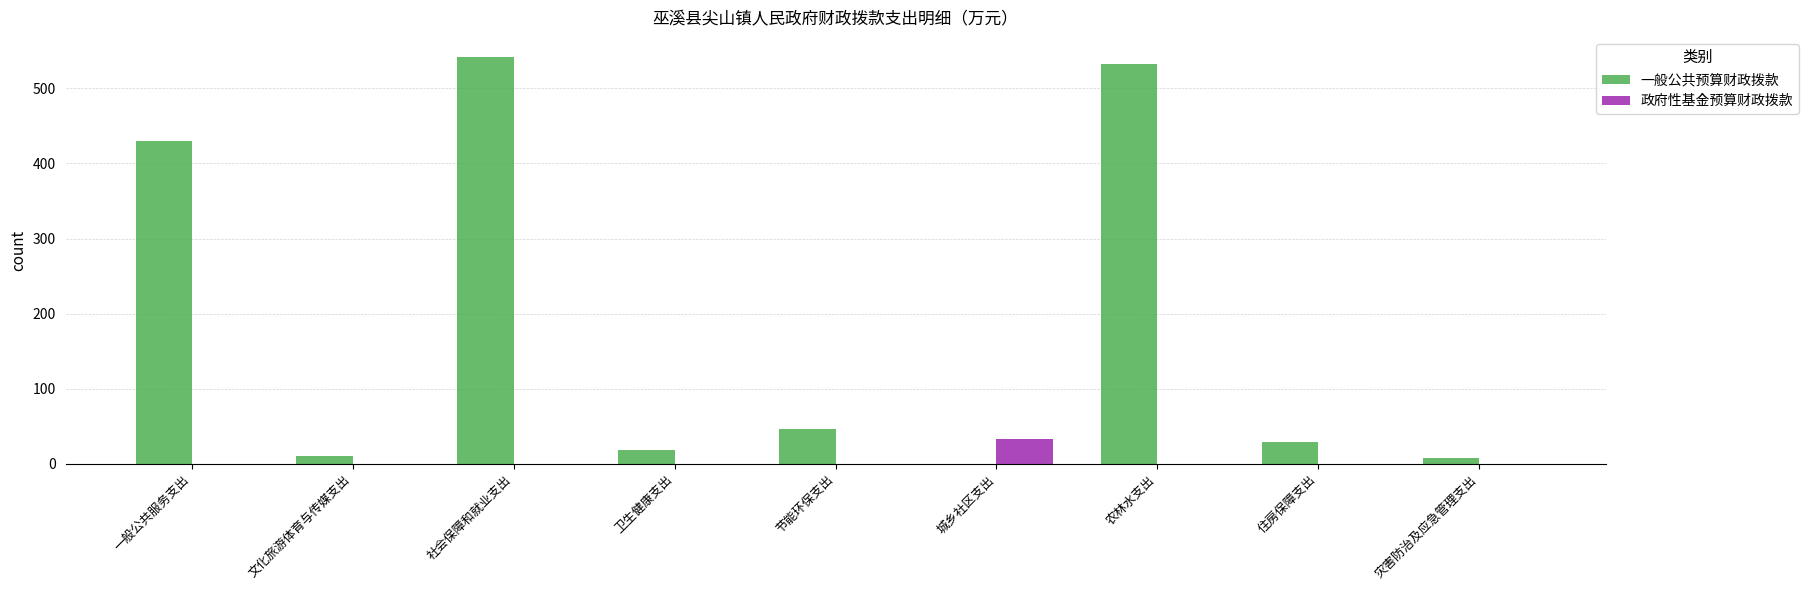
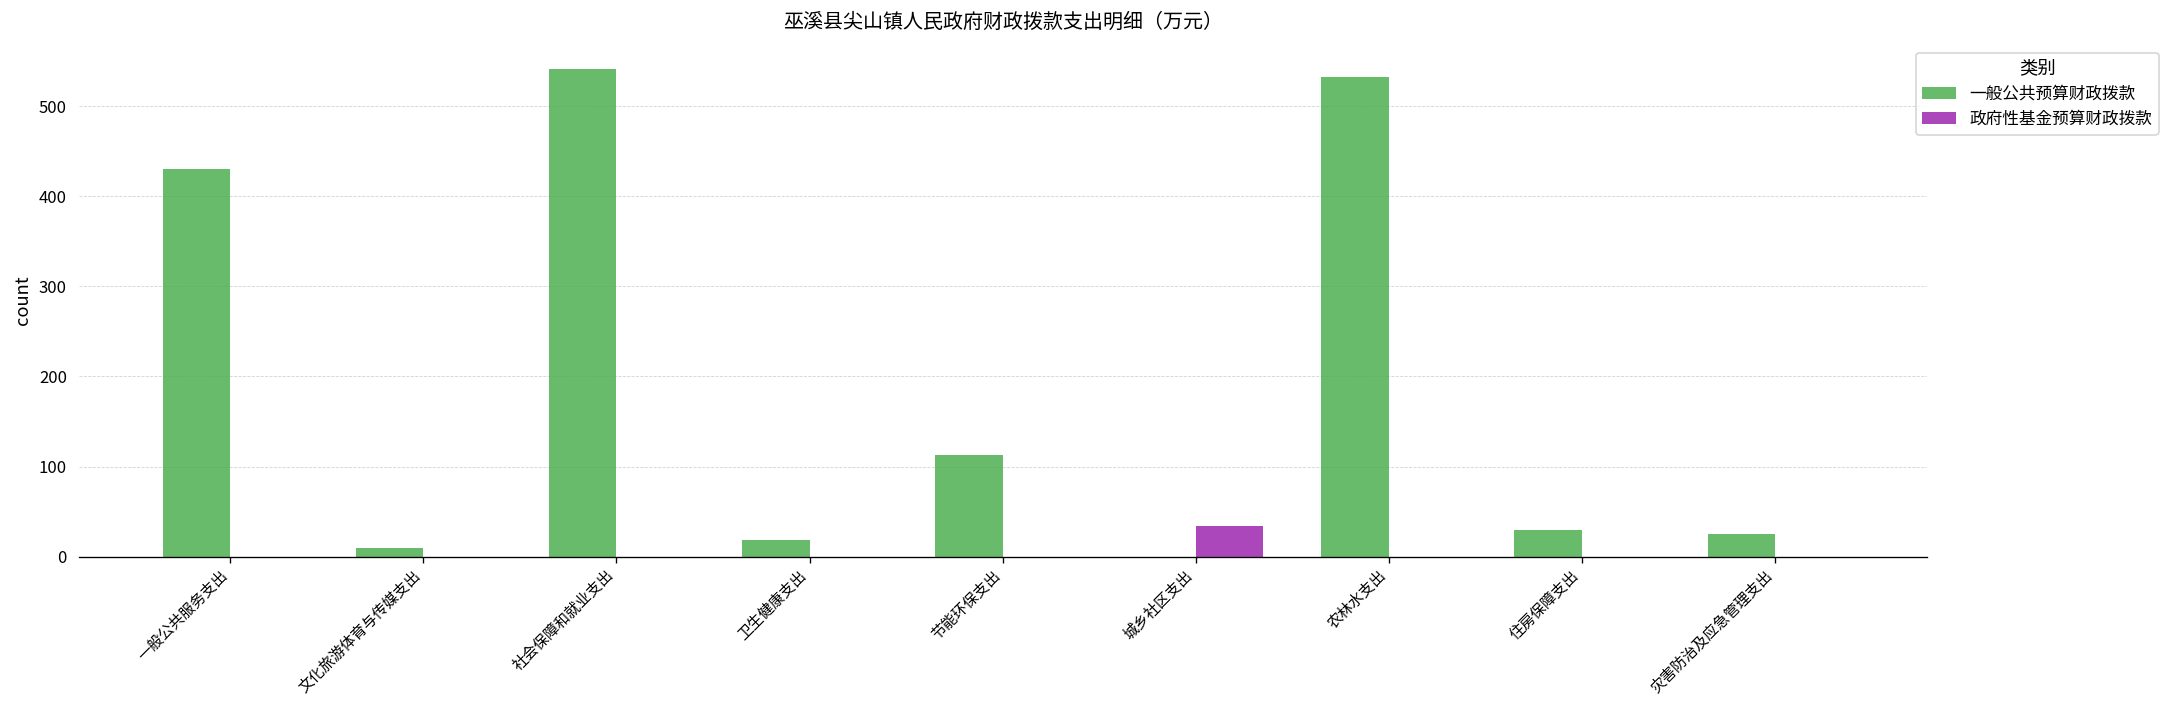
  {
    "一般公共预算财政拨款": {
      "一般公共服务支出": 430,
      "文化旅游体育与传媒支出": 10,
      "社会保障和就业支出": 540,
      "卫生健康支出": 20,
-     "节能环保支出": 50,
+     "节能环保支出": 110,
      "城乡社区支出": 0,
      "农林水支出": 530,
      "住房保障支出": 30,
-     "灾害防治及应急管理支出": 10
+     "灾害防治及应急管理支出": 30
    },
    "政府性基金预算财政拨款": {
      "一般公共服务支出": 0,
      "文化旅游体育与传媒支出": 0,
      "社会保障和就业支出": 0,
      "卫生健康支出": 0,
      "节能环保支出": 0,
      "城乡社区支出": 30,
      "农林水支出": 0,
      "住房保障支出": 0,
      "灾害防治及应急管理支出": 0
    }
  }
